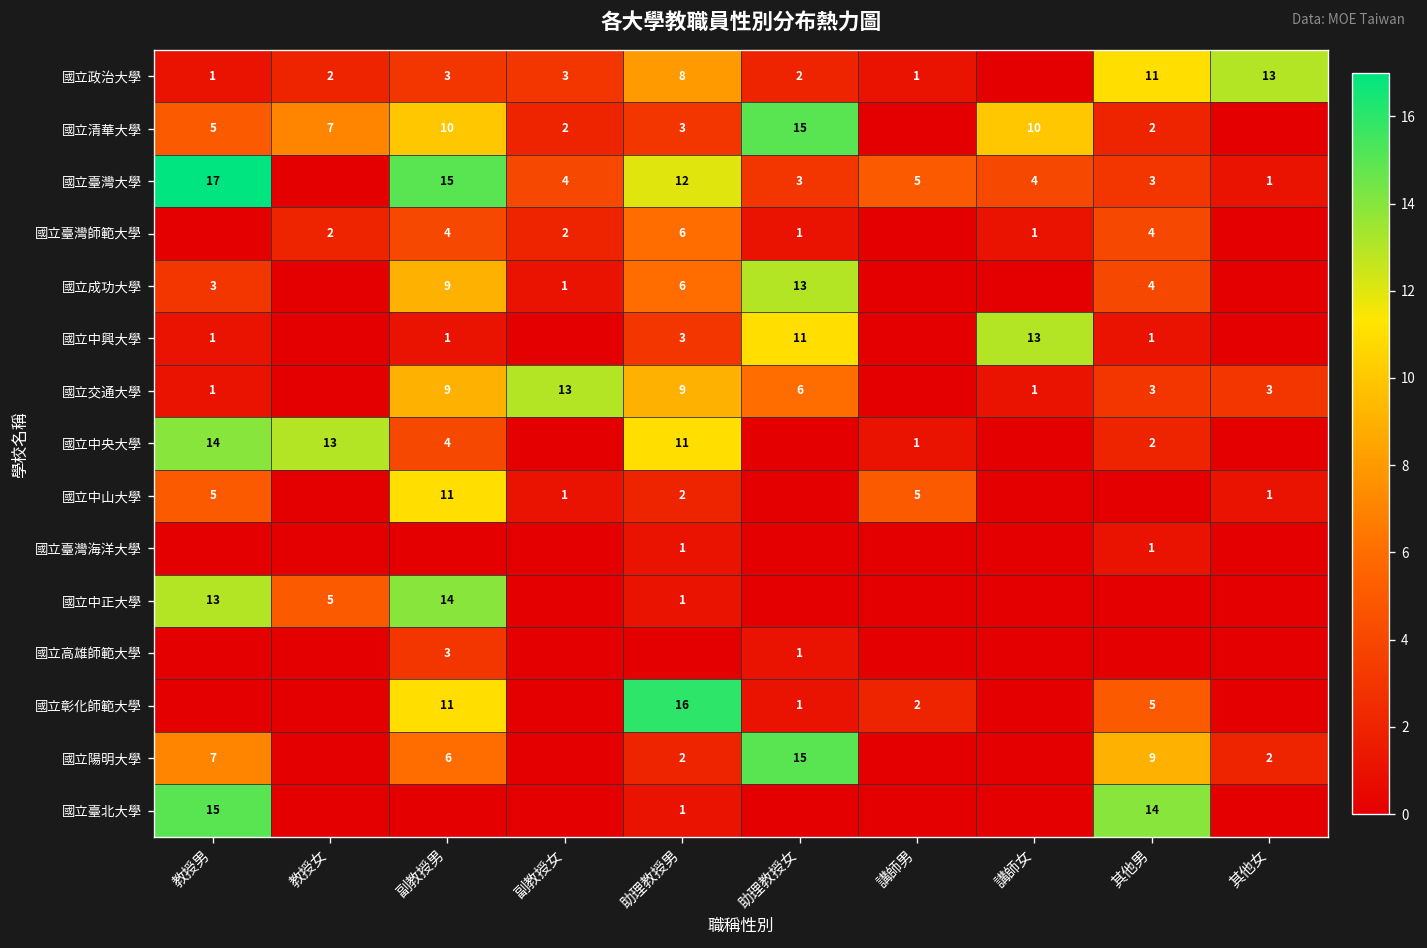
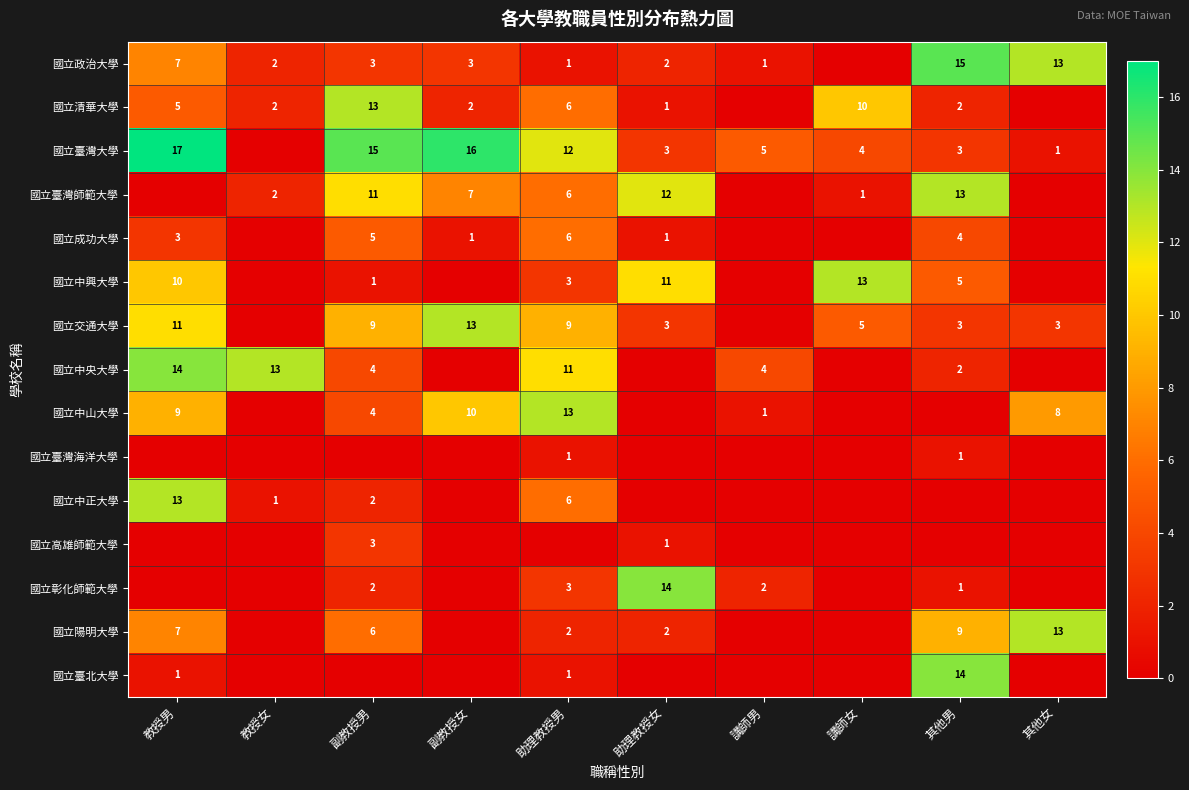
  {
    "國立政治大學": {
-     "教授男": 1,
+     "教授男": 7,
      "教授女": 2,
      "副教授男": 3,
      "副教授女": 3,
-     "助理教授男": 8,
+     "助理教授男": 1,
      "助理教授女": 2,
      "講師男": 1,
-     "其他男": 11,
+     "其他男": 15,
      "其他女": 13
    },
    "國立清華大學": {
      "教授男": 5,
-     "教授女": 7,
-     "副教授男": 10,
+     "教授女": 2,
+     "副教授男": 13,
      "副教授女": 2,
-     "助理教授男": 3,
-     "助理教授女": 15,
+     "助理教授男": 6,
+     "助理教授女": 1,
      "講師女": 10,
      "其他男": 2
    },
    "國立臺灣大學": {
      "教授男": 17,
      "副教授男": 15,
-     "副教授女": 4,
+     "副教授女": 16,
      "助理教授男": 12,
      "助理教授女": 3,
      "講師男": 5,
      "講師女": 4,
      "其他男": 3,
      "其他女": 1
    },
    "國立臺灣師範大學": {
      "教授女": 2,
-     "副教授男": 4,
-     "副教授女": 2,
+     "副教授男": 11,
+     "副教授女": 7,
      "助理教授男": 6,
-     "助理教授女": 1,
+     "助理教授女": 12,
      "講師女": 1,
-     "其他男": 4
+     "其他男": 13
    },
    "國立成功大學": {
      "教授男": 3,
-     "副教授男": 9,
+     "副教授男": 5,
      "副教授女": 1,
      "助理教授男": 6,
-     "助理教授女": 13,
+     "助理教授女": 1,
      "其他男": 4
    },
    "國立中興大學": {
-     "教授男": 1,
+     "教授男": 10,
      "副教授男": 1,
      "助理教授男": 3,
      "助理教授女": 11,
      "講師女": 13,
-     "其他男": 1
+     "其他男": 5
    },
    "國立交通大學": {
-     "教授男": 1,
+     "教授男": 11,
      "副教授男": 9,
      "副教授女": 13,
      "助理教授男": 9,
-     "助理教授女": 6,
-     "講師女": 1,
+     "助理教授女": 3,
+     "講師女": 5,
      "其他男": 3,
      "其他女": 3
    },
    "國立中央大學": {
      "教授男": 14,
      "教授女": 13,
      "副教授男": 4,
      "助理教授男": 11,
-     "講師男": 1,
+     "講師男": 4,
      "其他男": 2
    },
    "國立中山大學": {
-     "教授男": 5,
-     "副教授男": 11,
-     "副教授女": 1,
-     "助理教授男": 2,
-     "講師男": 5,
-     "其他女": 1
+     "教授男": 9,
+     "副教授男": 4,
+     "副教授女": 10,
+     "助理教授男": 13,
+     "講師男": 1,
+     "其他女": 8
    },
    "國立臺灣海洋大學": {
      "助理教授男": 1,
      "其他男": 1
    },
    "國立中正大學": {
      "教授男": 13,
-     "教授女": 5,
-     "副教授男": 14,
-     "助理教授男": 1
+     "教授女": 1,
+     "副教授男": 2,
+     "助理教授男": 6
    },
    "國立高雄師範大學": {
      "副教授男": 3,
      "助理教授女": 1
    },
    "國立彰化師範大學": {
-     "副教授男": 11,
-     "助理教授男": 16,
-     "助理教授女": 1,
+     "副教授男": 2,
+     "助理教授男": 3,
+     "助理教授女": 14,
      "講師男": 2,
-     "其他男": 5
+     "其他男": 1
    },
    "國立陽明大學": {
      "教授男": 7,
      "副教授男": 6,
      "助理教授男": 2,
-     "助理教授女": 15,
+     "助理教授女": 2,
      "其他男": 9,
-     "其他女": 2
+     "其他女": 13
    },
    "國立臺北大學": {
-     "教授男": 15,
+     "教授男": 1,
      "助理教授男": 1,
      "其他男": 14
    }
  }
